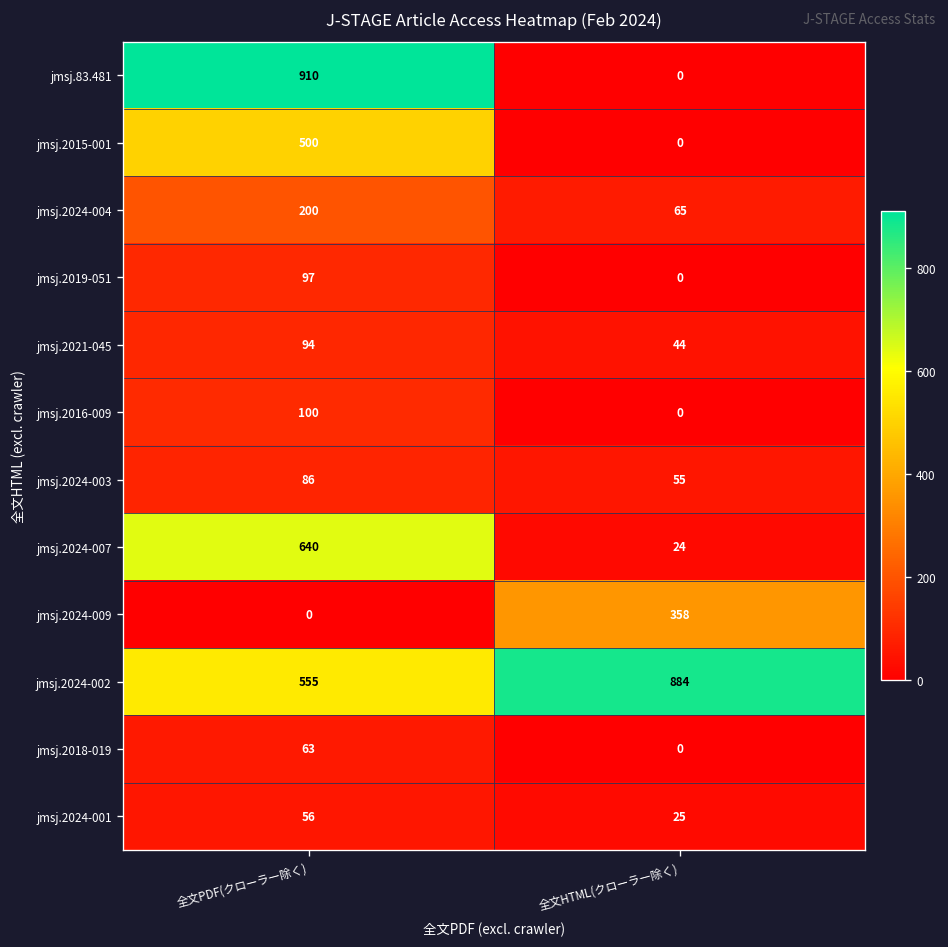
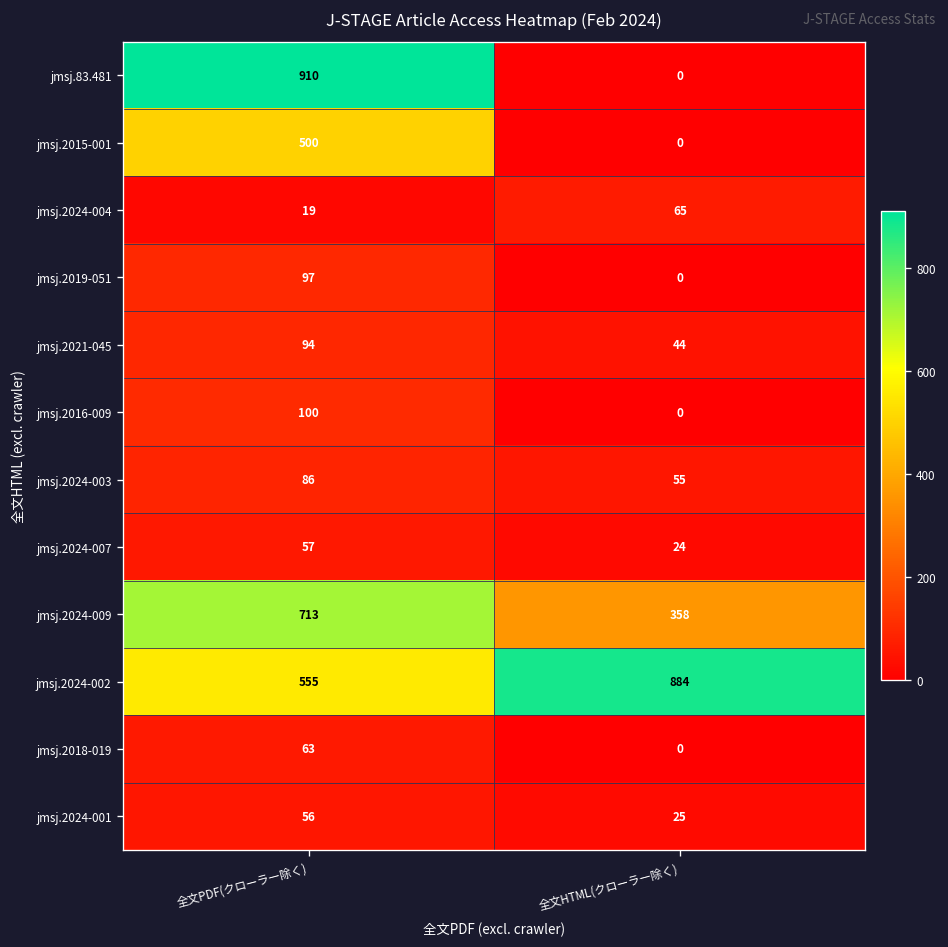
  {
    "jmsj.83.481": {
      "全文PDF(クローラ―除く)": 910,
      "全文HTML(クローラ―除く)": 0
    },
    "jmsj.2015-001": {
      "全文PDF(クローラ―除く)": 500,
      "全文HTML(クローラ―除く)": 0
    },
    "jmsj.2024-004": {
-     "全文PDF(クローラ―除く)": 200,
+     "全文PDF(クローラ―除く)": 19,
      "全文HTML(クローラ―除く)": 65
    },
    "jmsj.2019-051": {
      "全文PDF(クローラ―除く)": 97,
      "全文HTML(クローラ―除く)": 0
    },
    "jmsj.2021-045": {
      "全文PDF(クローラ―除く)": 94,
      "全文HTML(クローラ―除く)": 44
    },
    "jmsj.2016-009": {
      "全文PDF(クローラ―除く)": 100,
      "全文HTML(クローラ―除く)": 0
    },
    "jmsj.2024-003": {
      "全文PDF(クローラ―除く)": 86,
      "全文HTML(クローラ―除く)": 55
    },
    "jmsj.2024-007": {
-     "全文PDF(クローラ―除く)": 640,
+     "全文PDF(クローラ―除く)": 57,
      "全文HTML(クローラ―除く)": 24
    },
    "jmsj.2024-009": {
-     "全文PDF(クローラ―除く)": 0,
+     "全文PDF(クローラ―除く)": 713,
      "全文HTML(クローラ―除く)": 358
    },
    "jmsj.2024-002": {
      "全文PDF(クローラ―除く)": 555,
      "全文HTML(クローラ―除く)": 884
    },
    "jmsj.2018-019": {
      "全文PDF(クローラ―除く)": 63,
      "全文HTML(クローラ―除く)": 0
    },
    "jmsj.2024-001": {
      "全文PDF(クローラ―除く)": 56,
      "全文HTML(クローラ―除く)": 25
    }
  }
